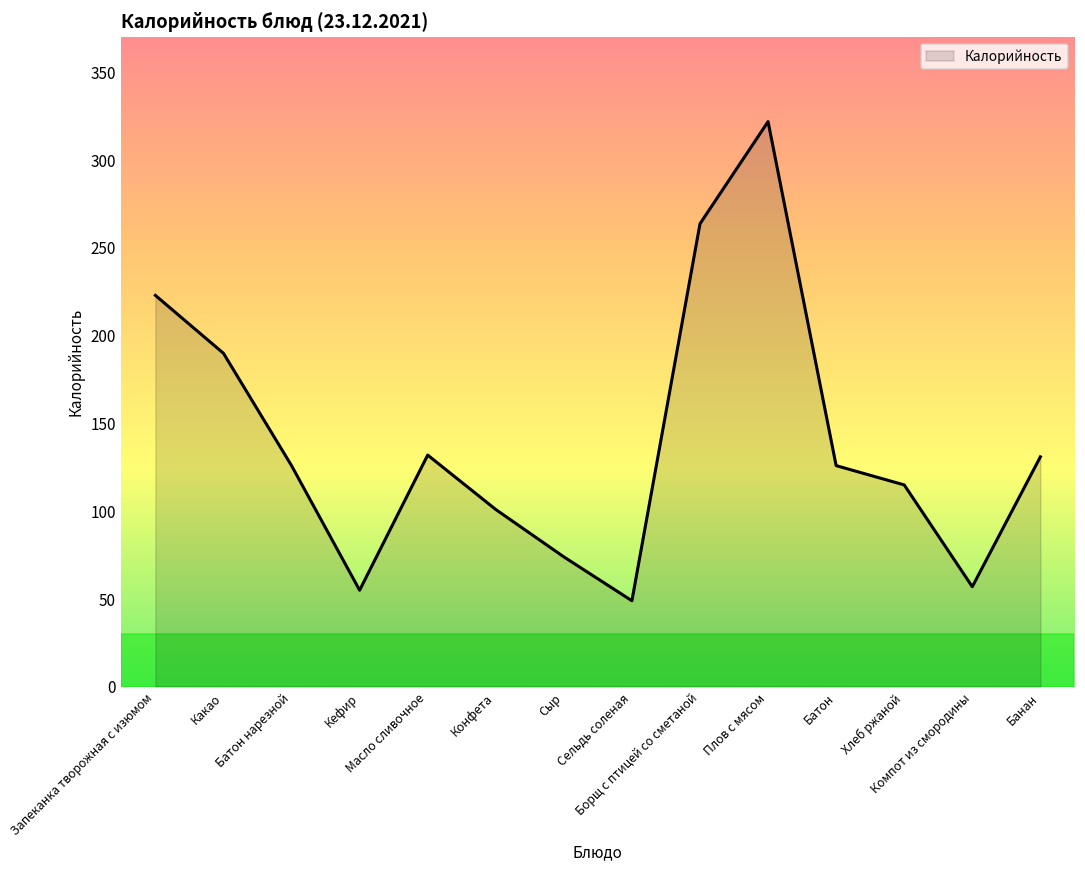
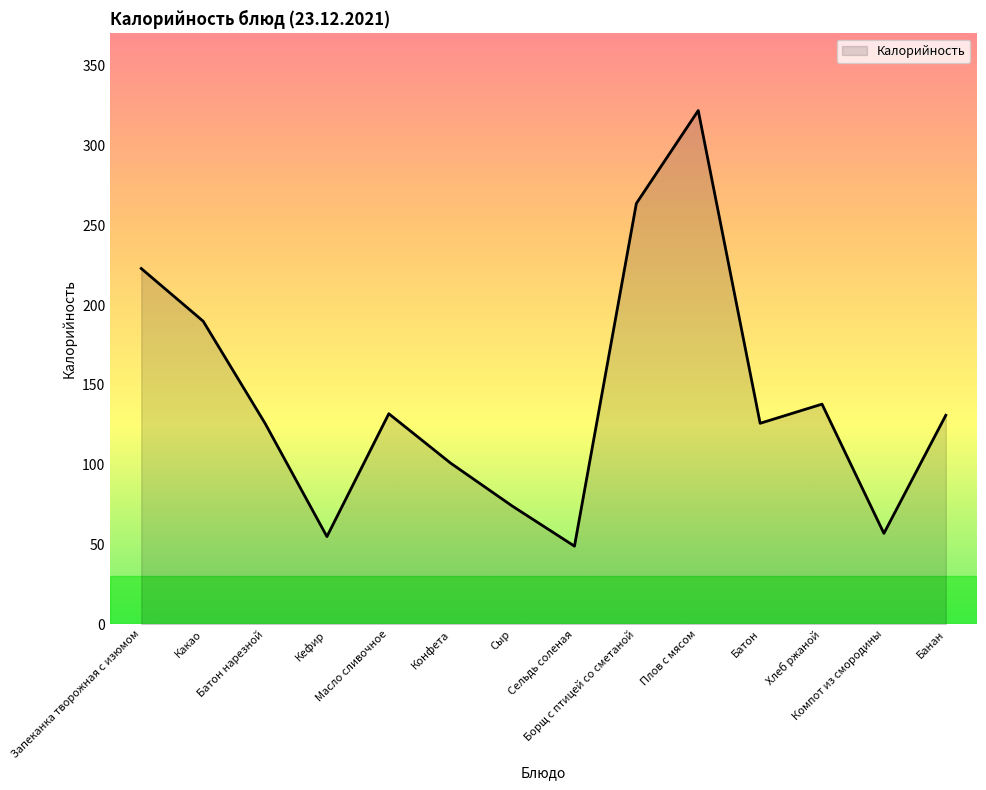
  {
    "Запеканка творожная с изюмом": 223,
    "Какао": 190,
    "Батон нарезной": 126,
    "Кефир": 55,
    "Масло сливочное": 132,
    "Конфета": 101,
    "Сыр": 74,
    "Сельдь соленая": 49,
    "Борщ с птицей со сметаной": 264,
    "Плов с мясом": 322,
    "Батон": 126,
-   "Хлеб ржаной": 115,
+   "Хлеб ржаной": 138,
    "Компот из смородины": 57,
    "Банан": 131
  }
